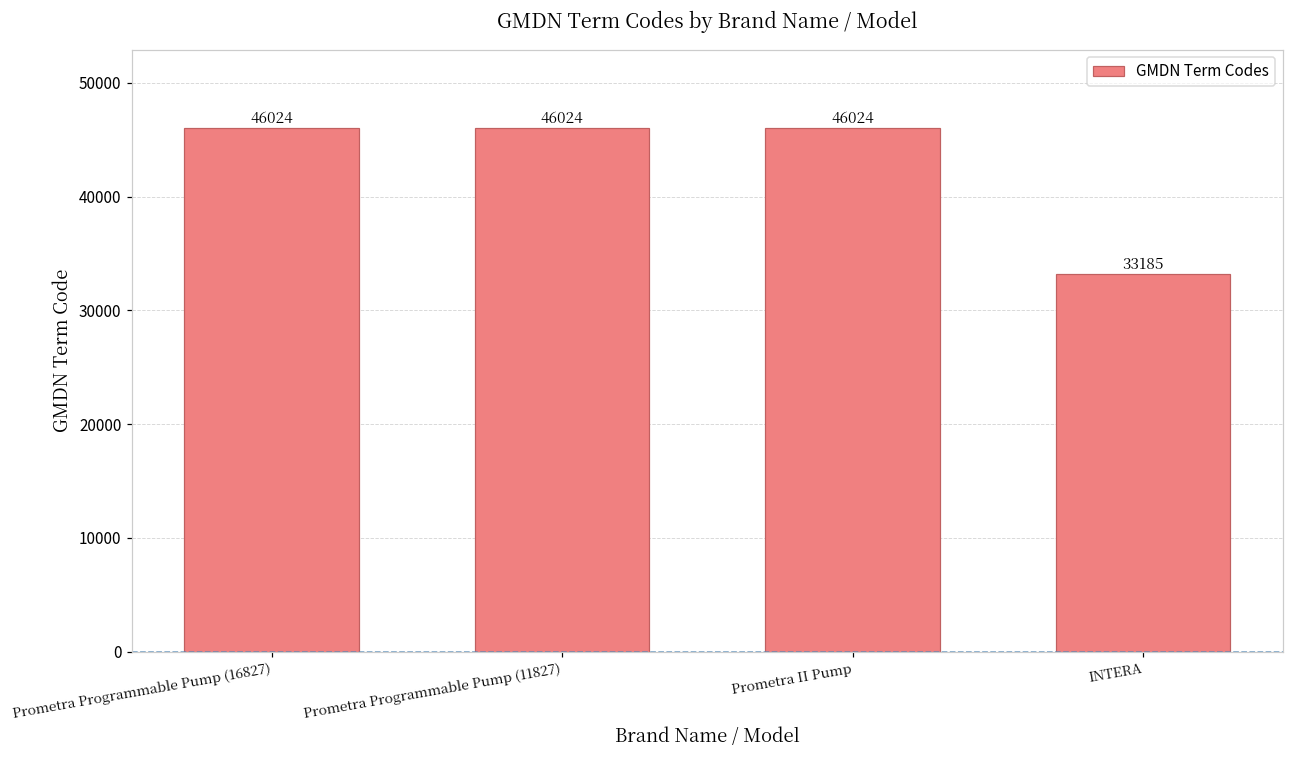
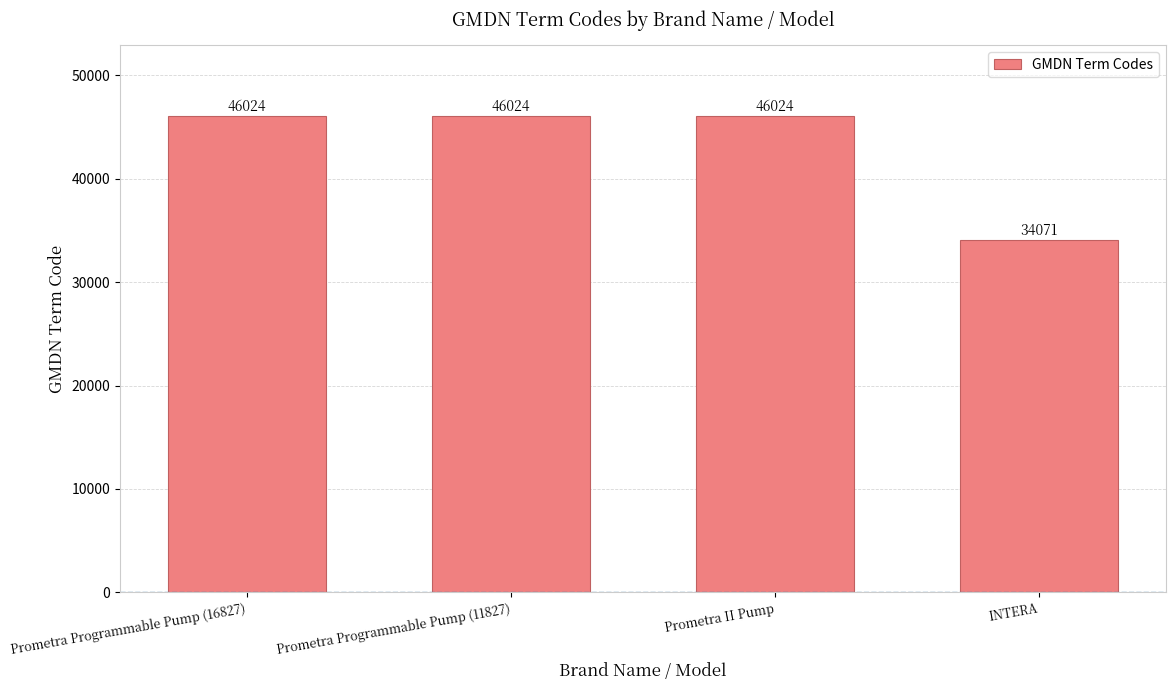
  {
    "Prometra Programmable Pump (16827)": 46024,
    "Prometra Programmable Pump (11827)": 46024,
    "Prometra II Pump": 46024,
-   "INTERA": 33185
+   "INTERA": 34071
  }
